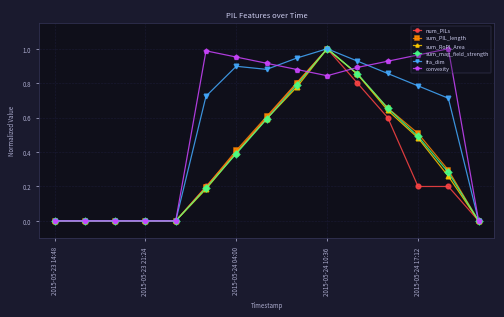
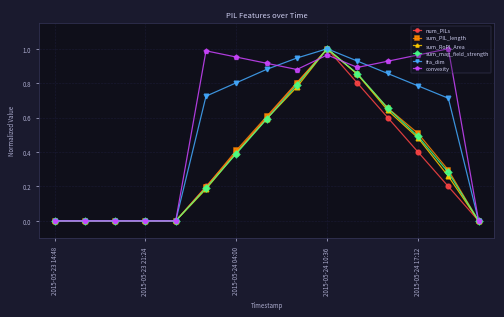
  {
    "num_PILs": {
-     "2015-05-24 17:12": 0.20
+     "2015-05-24 17:12": 0.40
    },
    "sum_PIL_length": {
      "2015-05-24 17:12": 0.51
    },
    "fra_dim": {
-     "2015-05-24 04:00": 0.90,
+     "2015-05-24 04:00": 0.80,
      "2015-05-24 17:12": 0.78
    },
    "convexity": {
      "2015-05-24 04:00": 0.95,
-     "2015-05-24 10:36": 0.84
+     "2015-05-24 10:36": 0.96
    }
  }
